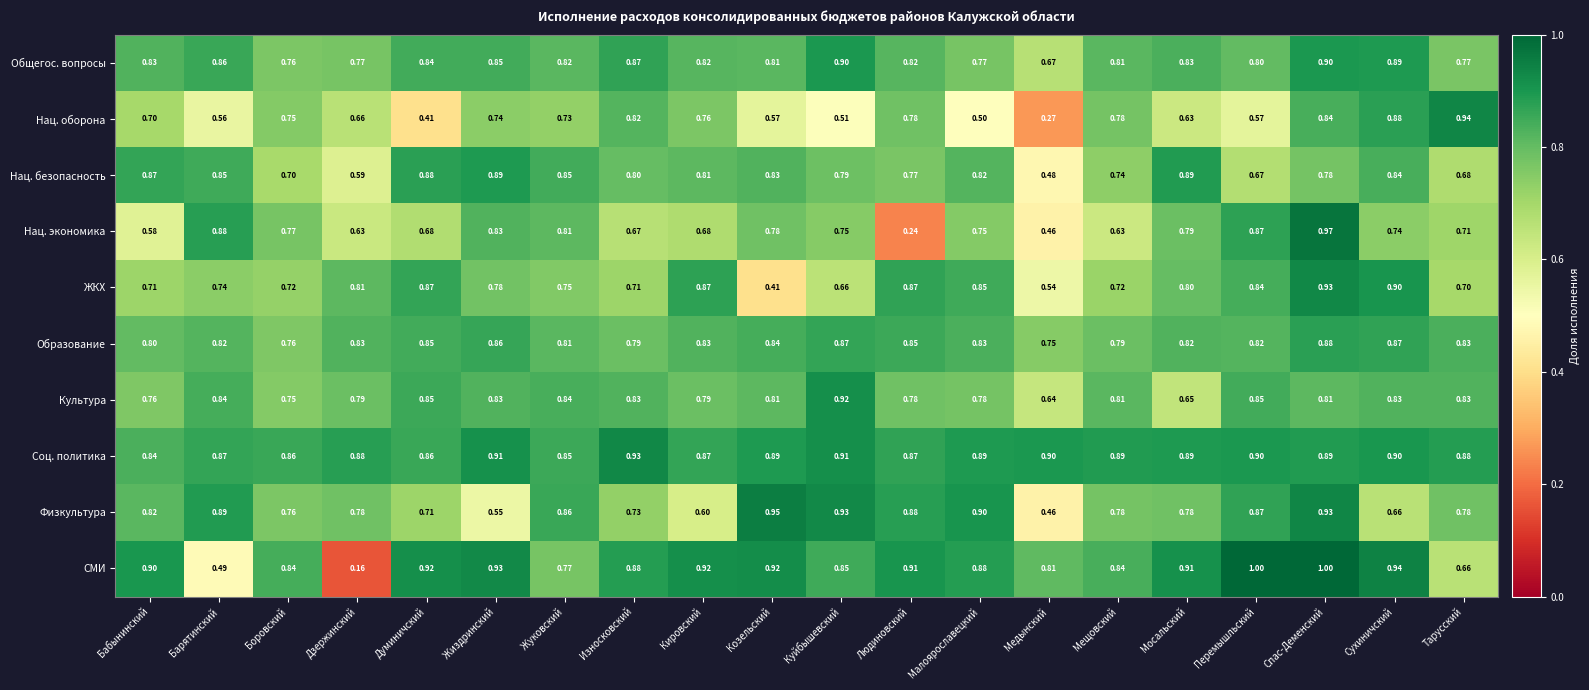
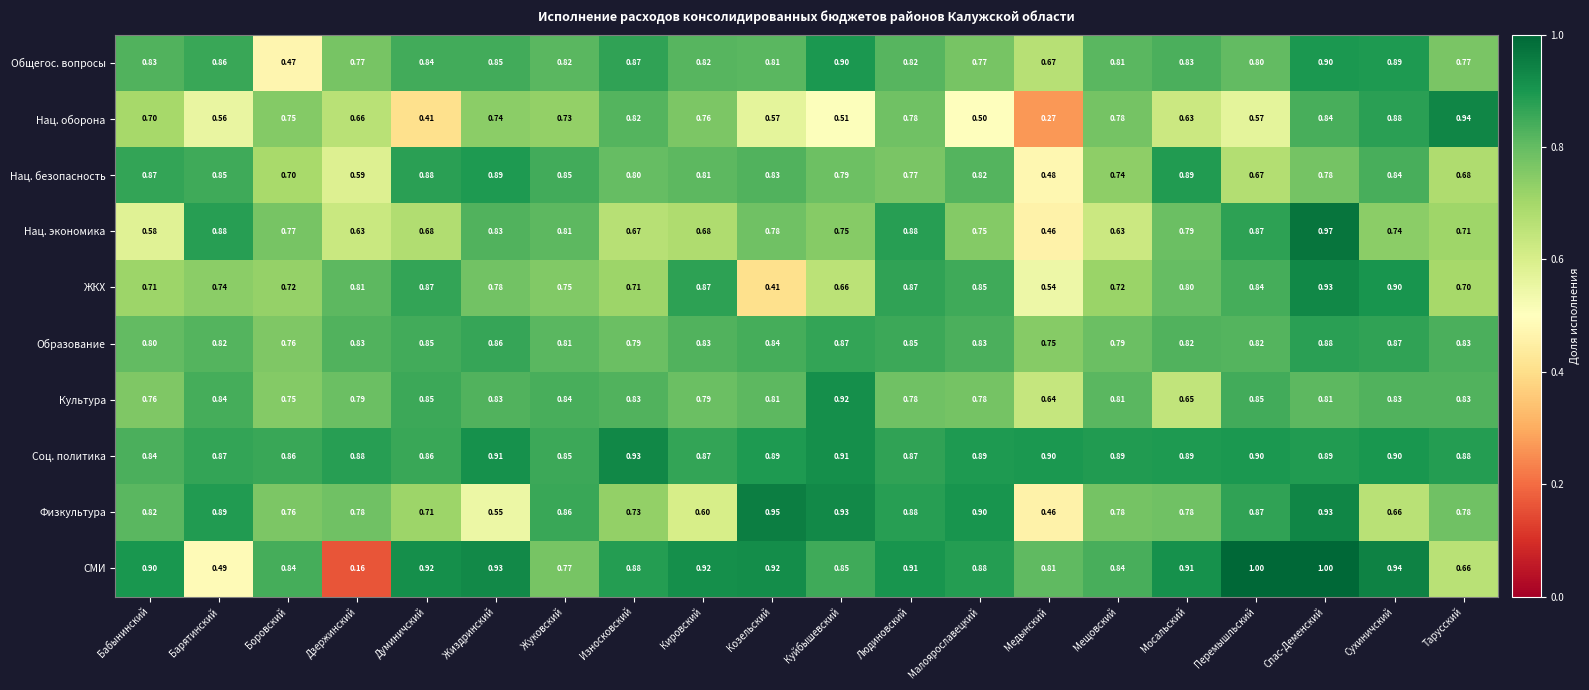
  {
    "Общегос. вопросы": {
      "Бабынинский": 0.83,
      "Барятинский": 0.86,
-     "Боровский": 0.76,
+     "Боровский": 0.47,
      "Дзержинский": 0.77,
      "Думиничский": 0.84,
      "Жиздринский": 0.85,
      "Жуковский": 0.82,
      "Износковский": 0.87,
      "Кировский": 0.82,
      "Козельский": 0.81,
      "Куйбышевский": 0.90,
      "Людиновский": 0.82,
      "Малоярославецкий": 0.77,
      "Медынский": 0.67,
      "Мещовский": 0.81,
      "Мосальский": 0.83,
      "Перемышльский": 0.80,
      "Спас-Деменский": 0.90,
      "Сухиничский": 0.89,
      "Тарусский": 0.77
    },
    "Нац. оборона": {
      "Бабынинский": 0.70,
      "Барятинский": 0.56,
      "Боровский": 0.75,
      "Дзержинский": 0.66,
      "Думиничский": 0.41,
      "Жиздринский": 0.74,
      "Жуковский": 0.73,
      "Износковский": 0.82,
      "Кировский": 0.76,
      "Козельский": 0.57,
      "Куйбышевский": 0.51,
      "Людиновский": 0.78,
      "Малоярославецкий": 0.50,
      "Медынский": 0.27,
      "Мещовский": 0.78,
      "Мосальский": 0.63,
      "Перемышльский": 0.57,
      "Спас-Деменский": 0.84,
      "Сухиничский": 0.88,
      "Тарусский": 0.94
    },
    "Нац. безопасность": {
      "Бабынинский": 0.87,
      "Барятинский": 0.85,
      "Боровский": 0.70,
      "Дзержинский": 0.59,
      "Думиничский": 0.88,
      "Жиздринский": 0.89,
      "Жуковский": 0.85,
      "Износковский": 0.80,
      "Кировский": 0.81,
      "Козельский": 0.83,
      "Куйбышевский": 0.79,
      "Людиновский": 0.77,
      "Малоярославецкий": 0.82,
      "Медынский": 0.48,
      "Мещовский": 0.74,
      "Мосальский": 0.89,
      "Перемышльский": 0.67,
      "Спас-Деменский": 0.78,
      "Сухиничский": 0.84,
      "Тарусский": 0.68
    },
    "Нац. экономика": {
      "Бабынинский": 0.58,
      "Барятинский": 0.88,
      "Боровский": 0.77,
      "Дзержинский": 0.63,
      "Думиничский": 0.68,
      "Жиздринский": 0.83,
      "Жуковский": 0.81,
      "Износковский": 0.67,
      "Кировский": 0.68,
      "Козельский": 0.78,
      "Куйбышевский": 0.75,
-     "Людиновский": 0.24,
+     "Людиновский": 0.88,
      "Малоярославецкий": 0.75,
      "Медынский": 0.46,
      "Мещовский": 0.63,
      "Мосальский": 0.79,
      "Перемышльский": 0.87,
      "Спас-Деменский": 0.97,
      "Сухиничский": 0.74,
      "Тарусский": 0.71
    },
    "ЖКХ": {
      "Бабынинский": 0.71,
      "Барятинский": 0.74,
      "Боровский": 0.72,
      "Дзержинский": 0.81,
      "Думиничский": 0.87,
      "Жиздринский": 0.78,
      "Жуковский": 0.75,
      "Износковский": 0.71,
      "Кировский": 0.87,
      "Козельский": 0.41,
      "Куйбышевский": 0.66,
      "Людиновский": 0.87,
      "Малоярославецкий": 0.85,
      "Медынский": 0.54,
      "Мещовский": 0.72,
      "Мосальский": 0.80,
      "Перемышльский": 0.84,
      "Спас-Деменский": 0.93,
      "Сухиничский": 0.90,
      "Тарусский": 0.70
    },
    "Образование": {
      "Бабынинский": 0.80,
      "Барятинский": 0.82,
      "Боровский": 0.76,
      "Дзержинский": 0.83,
      "Думиничский": 0.85,
      "Жиздринский": 0.86,
      "Жуковский": 0.81,
      "Износковский": 0.79,
      "Кировский": 0.83,
      "Козельский": 0.84,
      "Куйбышевский": 0.87,
      "Людиновский": 0.85,
      "Малоярославецкий": 0.83,
      "Медынский": 0.75,
      "Мещовский": 0.79,
      "Мосальский": 0.82,
      "Перемышльский": 0.82,
      "Спас-Деменский": 0.88,
      "Сухиничский": 0.87,
      "Тарусский": 0.83
    },
    "Культура": {
      "Бабынинский": 0.76,
      "Барятинский": 0.84,
      "Боровский": 0.75,
      "Дзержинский": 0.79,
      "Думиничский": 0.85,
      "Жиздринский": 0.83,
      "Жуковский": 0.84,
      "Износковский": 0.83,
      "Кировский": 0.79,
      "Козельский": 0.81,
      "Куйбышевский": 0.92,
      "Людиновский": 0.78,
      "Малоярославецкий": 0.78,
      "Медынский": 0.64,
      "Мещовский": 0.81,
      "Мосальский": 0.65,
      "Перемышльский": 0.85,
      "Спас-Деменский": 0.81,
      "Сухиничский": 0.83,
      "Тарусский": 0.83
    },
    "Соц. политика": {
      "Бабынинский": 0.84,
      "Барятинский": 0.87,
      "Боровский": 0.86,
      "Дзержинский": 0.88,
      "Думиничский": 0.86,
      "Жиздринский": 0.91,
      "Жуковский": 0.85,
      "Износковский": 0.93,
      "Кировский": 0.87,
      "Козельский": 0.89,
      "Куйбышевский": 0.91,
      "Людиновский": 0.87,
      "Малоярославецкий": 0.89,
      "Медынский": 0.90,
      "Мещовский": 0.89,
      "Мосальский": 0.89,
      "Перемышльский": 0.90,
      "Спас-Деменский": 0.89,
      "Сухиничский": 0.90,
      "Тарусский": 0.88
    },
    "Физкультура": {
      "Бабынинский": 0.82,
      "Барятинский": 0.89,
      "Боровский": 0.76,
      "Дзержинский": 0.78,
      "Думиничский": 0.71,
      "Жиздринский": 0.55,
      "Жуковский": 0.86,
      "Износковский": 0.73,
      "Кировский": 0.60,
      "Козельский": 0.95,
      "Куйбышевский": 0.93,
      "Людиновский": 0.88,
      "Малоярославецкий": 0.90,
      "Медынский": 0.46,
      "Мещовский": 0.78,
      "Мосальский": 0.78,
      "Перемышльский": 0.87,
      "Спас-Деменский": 0.93,
      "Сухиничский": 0.66,
      "Тарусский": 0.78
    },
    "СМИ": {
      "Бабынинский": 0.90,
      "Барятинский": 0.49,
      "Боровский": 0.84,
      "Дзержинский": 0.16,
      "Думиничский": 0.92,
      "Жиздринский": 0.93,
      "Жуковский": 0.77,
      "Износковский": 0.88,
      "Кировский": 0.92,
      "Козельский": 0.92,
      "Куйбышевский": 0.85,
      "Людиновский": 0.91,
      "Малоярославецкий": 0.88,
      "Медынский": 0.81,
      "Мещовский": 0.84,
      "Мосальский": 0.91,
      "Перемышльский": 1.00,
      "Спас-Деменский": 1.00,
      "Сухиничский": 0.94,
      "Тарусский": 0.66
    }
  }
